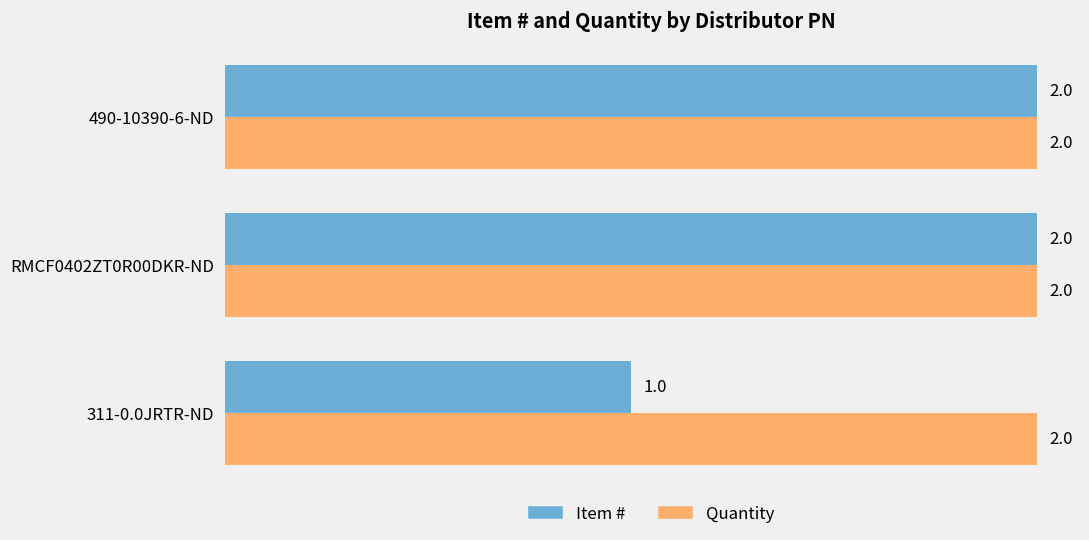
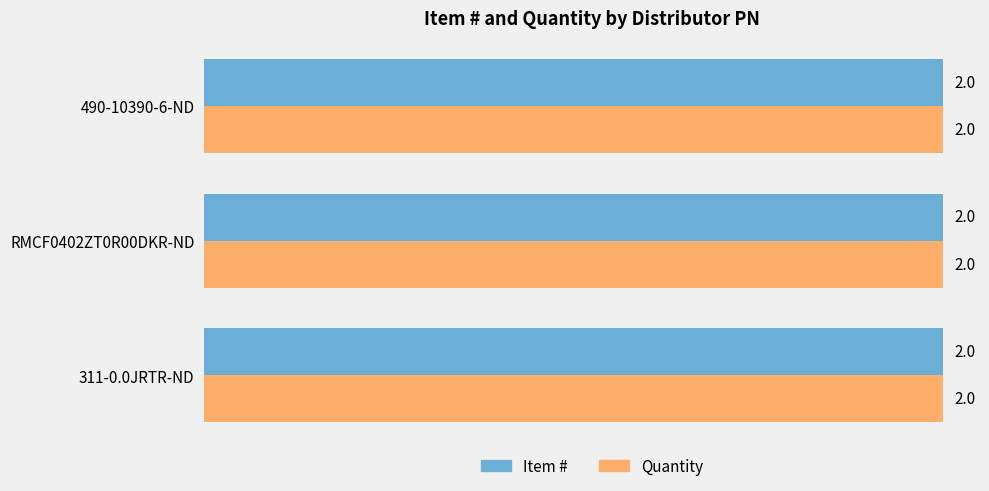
  {
    "Item #": {
      "490-10390-6-ND": 2.0,
      "RMCF0402ZT0R00DKR-ND": 2.0,
-     "311-0.0JRTR-ND": 1.0
+     "311-0.0JRTR-ND": 2.0
    },
    "Quantity": {
      "490-10390-6-ND": 2.0,
      "RMCF0402ZT0R00DKR-ND": 2.0,
      "311-0.0JRTR-ND": 2.0
    }
  }
